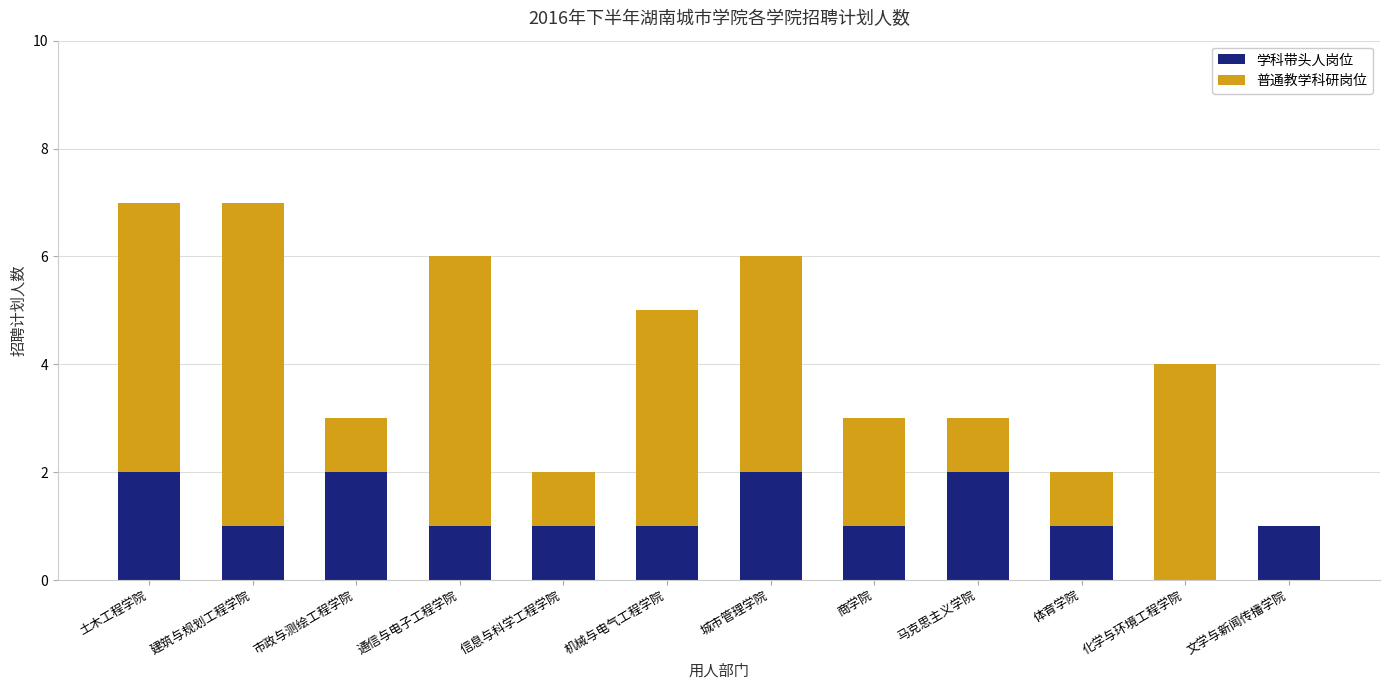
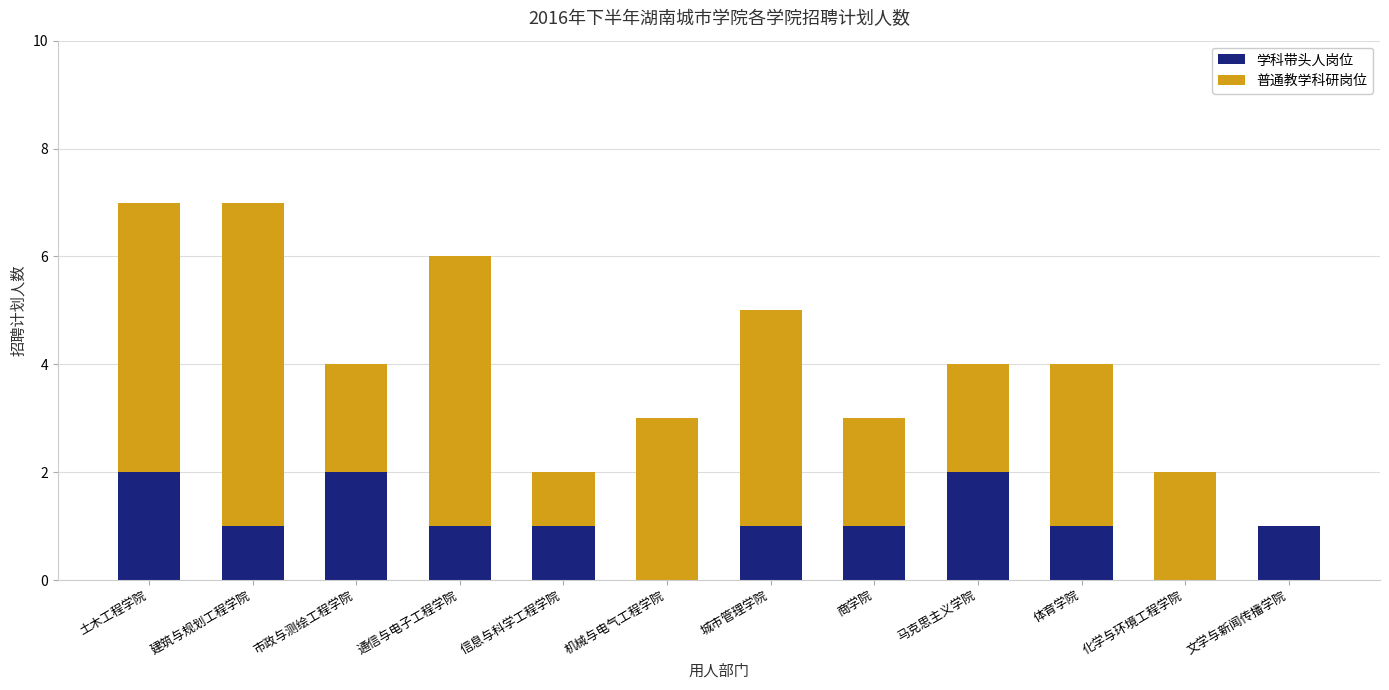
  {
    "学科带头人岗位": {
      "土木工程学院": 2,
      "建筑与规划工程学院": 1,
      "市政与测绘工程学院": 2,
      "通信与电子工程学院": 1,
      "信息与科学工程学院": 1,
-     "机械与电气工程学院": 1,
-     "城市管理学院": 2,
+     "机械与电气工程学院": 0,
+     "城市管理学院": 1,
      "商学院": 1,
      "马克思主义学院": 2,
      "体育学院": 1,
      "化学与环境工程学院": 0,
      "文学与新闻传播学院": 1
    },
    "普通教学科研岗位": {
      "土木工程学院": 5,
      "建筑与规划工程学院": 6,
-     "市政与测绘工程学院": 1,
+     "市政与测绘工程学院": 2,
      "通信与电子工程学院": 5,
      "信息与科学工程学院": 1,
-     "机械与电气工程学院": 4,
+     "机械与电气工程学院": 3,
      "城市管理学院": 4,
      "商学院": 2,
-     "马克思主义学院": 1,
-     "体育学院": 1,
-     "化学与环境工程学院": 4,
+     "马克思主义学院": 2,
+     "体育学院": 3,
+     "化学与环境工程学院": 2,
      "文学与新闻传播学院": 0
    }
  }
